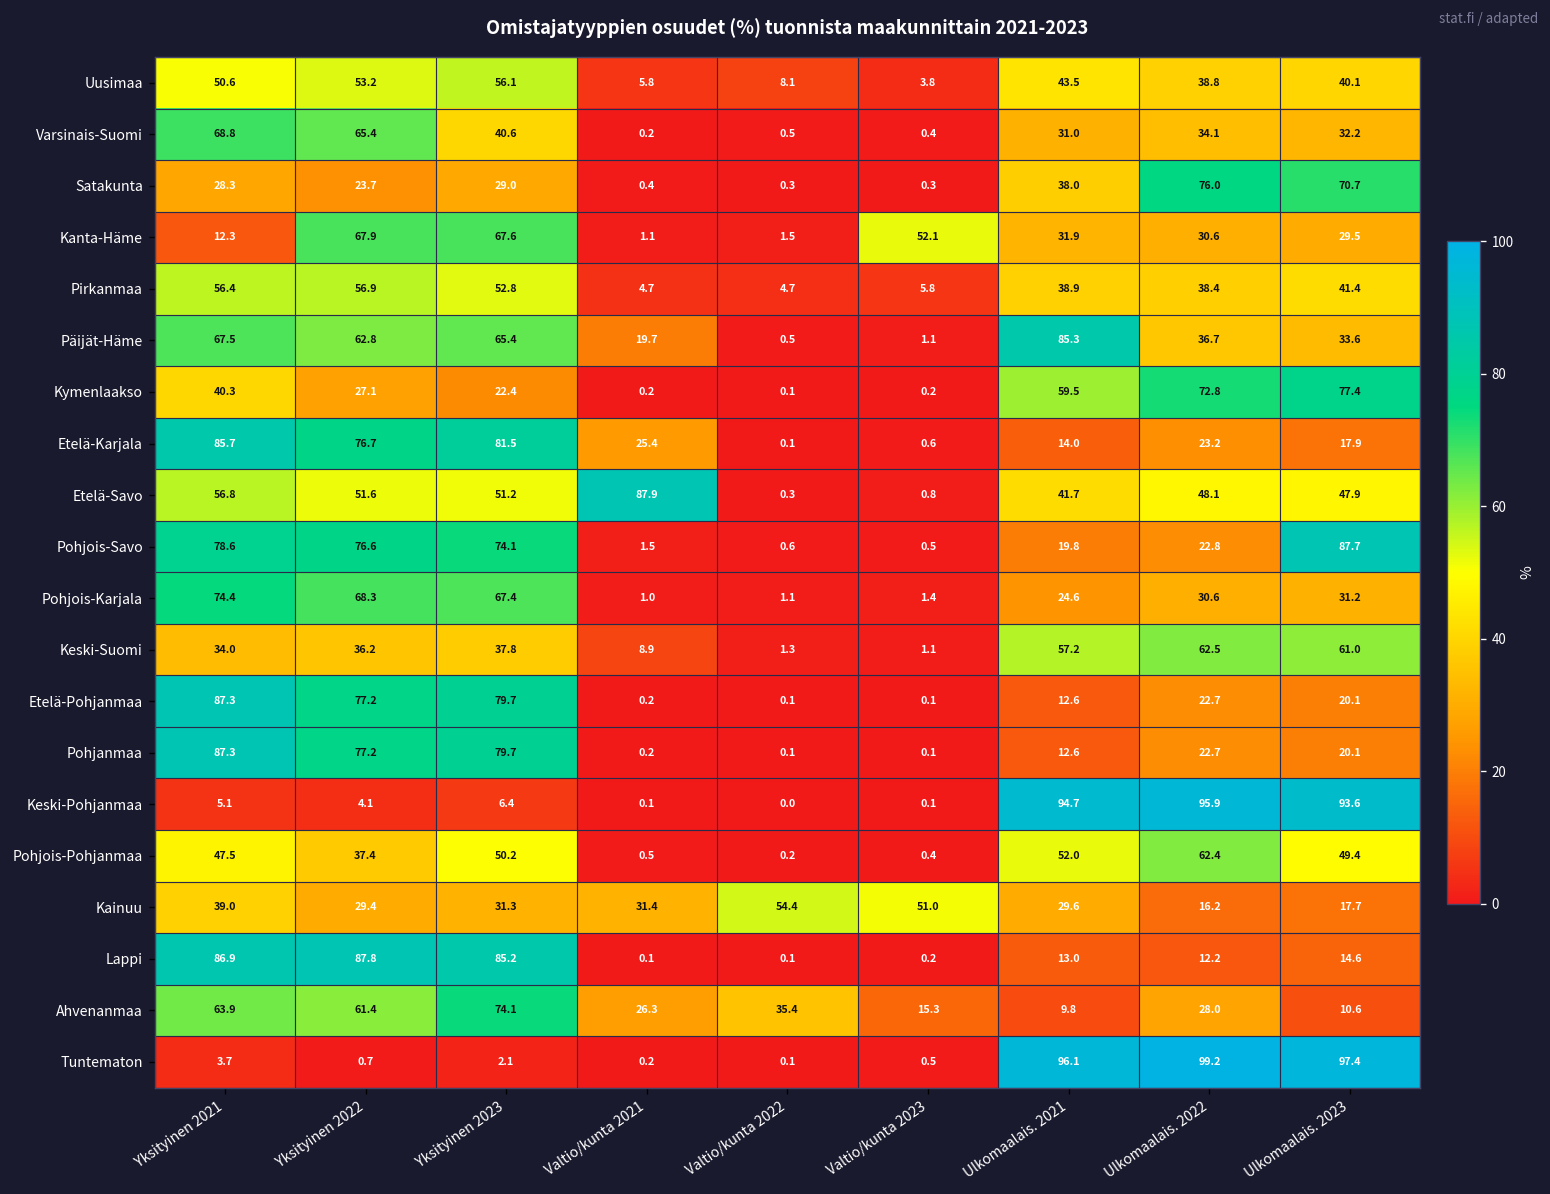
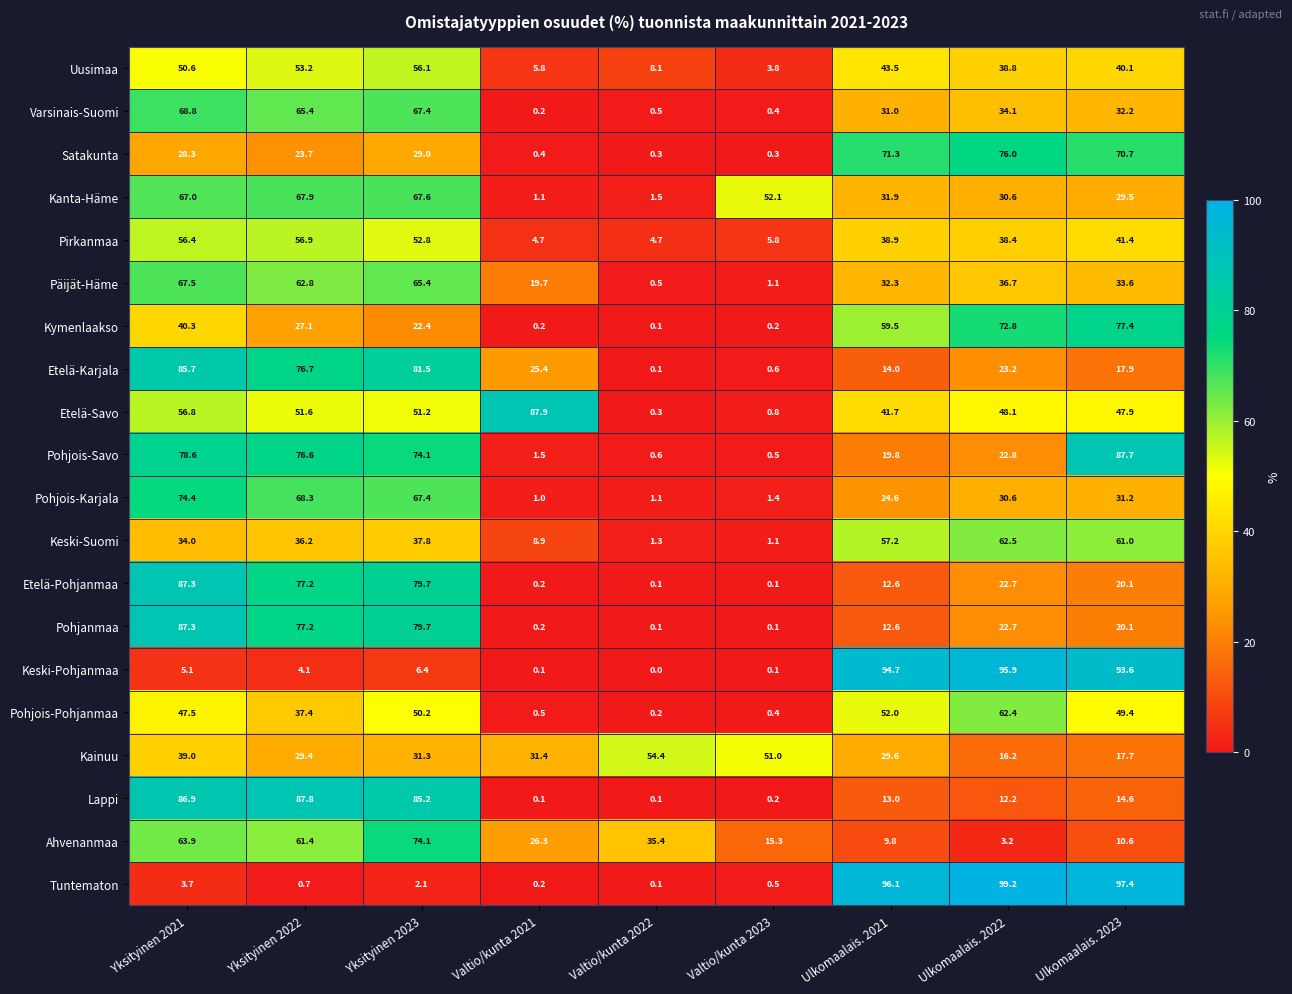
  {
    "Uusimaa": {
      "Yksityinen 2021": 50.6,
      "Yksityinen 2022": 53.2,
      "Yksityinen 2023": 56.1,
      "Valtio/kunta 2021": 5.8,
      "Valtio/kunta 2022": 8.1,
      "Valtio/kunta 2023": 3.8,
      "Ulkomaalais. 2021": 43.5,
      "Ulkomaalais. 2022": 38.8,
      "Ulkomaalais. 2023": 40.1
    },
    "Varsinais-Suomi": {
      "Yksityinen 2021": 68.8,
      "Yksityinen 2022": 65.4,
-     "Yksityinen 2023": 40.6,
+     "Yksityinen 2023": 67.4,
      "Valtio/kunta 2021": 0.2,
      "Valtio/kunta 2022": 0.5,
      "Valtio/kunta 2023": 0.4,
      "Ulkomaalais. 2021": 31.0,
      "Ulkomaalais. 2022": 34.1,
      "Ulkomaalais. 2023": 32.2
    },
    "Satakunta": {
      "Yksityinen 2021": 28.3,
      "Yksityinen 2022": 23.7,
      "Yksityinen 2023": 29.0,
      "Valtio/kunta 2021": 0.4,
      "Valtio/kunta 2022": 0.3,
      "Valtio/kunta 2023": 0.3,
-     "Ulkomaalais. 2021": 38.0,
+     "Ulkomaalais. 2021": 71.3,
      "Ulkomaalais. 2022": 76.0,
      "Ulkomaalais. 2023": 70.7
    },
    "Kanta-Häme": {
-     "Yksityinen 2021": 12.3,
+     "Yksityinen 2021": 67.0,
      "Yksityinen 2022": 67.9,
      "Yksityinen 2023": 67.6,
      "Valtio/kunta 2021": 1.1,
      "Valtio/kunta 2022": 1.5,
      "Valtio/kunta 2023": 52.1,
      "Ulkomaalais. 2021": 31.9,
      "Ulkomaalais. 2022": 30.6,
      "Ulkomaalais. 2023": 29.5
    },
    "Pirkanmaa": {
      "Yksityinen 2021": 56.4,
      "Yksityinen 2022": 56.9,
      "Yksityinen 2023": 52.8,
      "Valtio/kunta 2021": 4.7,
      "Valtio/kunta 2022": 4.7,
      "Valtio/kunta 2023": 5.8,
      "Ulkomaalais. 2021": 38.9,
      "Ulkomaalais. 2022": 38.4,
      "Ulkomaalais. 2023": 41.4
    },
    "Päijät-Häme": {
      "Yksityinen 2021": 67.5,
      "Yksityinen 2022": 62.8,
      "Yksityinen 2023": 65.4,
      "Valtio/kunta 2021": 19.7,
      "Valtio/kunta 2022": 0.5,
      "Valtio/kunta 2023": 1.1,
-     "Ulkomaalais. 2021": 85.3,
+     "Ulkomaalais. 2021": 32.3,
      "Ulkomaalais. 2022": 36.7,
      "Ulkomaalais. 2023": 33.6
    },
    "Kymenlaakso": {
      "Yksityinen 2021": 40.3,
      "Yksityinen 2022": 27.1,
      "Yksityinen 2023": 22.4,
      "Valtio/kunta 2021": 0.2,
      "Valtio/kunta 2022": 0.1,
      "Valtio/kunta 2023": 0.2,
      "Ulkomaalais. 2021": 59.5,
      "Ulkomaalais. 2022": 72.8,
      "Ulkomaalais. 2023": 77.4
    },
    "Etelä-Karjala": {
      "Yksityinen 2021": 85.7,
      "Yksityinen 2022": 76.7,
      "Yksityinen 2023": 81.5,
      "Valtio/kunta 2021": 25.4,
      "Valtio/kunta 2022": 0.1,
      "Valtio/kunta 2023": 0.6,
      "Ulkomaalais. 2021": 14.0,
      "Ulkomaalais. 2022": 23.2,
      "Ulkomaalais. 2023": 17.9
    },
    "Etelä-Savo": {
      "Yksityinen 2021": 56.8,
      "Yksityinen 2022": 51.6,
      "Yksityinen 2023": 51.2,
      "Valtio/kunta 2021": 87.9,
      "Valtio/kunta 2022": 0.3,
      "Valtio/kunta 2023": 0.8,
      "Ulkomaalais. 2021": 41.7,
      "Ulkomaalais. 2022": 48.1,
      "Ulkomaalais. 2023": 47.9
    },
    "Pohjois-Savo": {
      "Yksityinen 2021": 78.6,
      "Yksityinen 2022": 76.6,
      "Yksityinen 2023": 74.1,
      "Valtio/kunta 2021": 1.5,
      "Valtio/kunta 2022": 0.6,
      "Valtio/kunta 2023": 0.5,
      "Ulkomaalais. 2021": 19.8,
      "Ulkomaalais. 2022": 22.8,
      "Ulkomaalais. 2023": 87.7
    },
    "Pohjois-Karjala": {
      "Yksityinen 2021": 74.4,
      "Yksityinen 2022": 68.3,
      "Yksityinen 2023": 67.4,
      "Valtio/kunta 2021": 1.0,
      "Valtio/kunta 2022": 1.1,
      "Valtio/kunta 2023": 1.4,
      "Ulkomaalais. 2021": 24.6,
      "Ulkomaalais. 2022": 30.6,
      "Ulkomaalais. 2023": 31.2
    },
    "Keski-Suomi": {
      "Yksityinen 2021": 34.0,
      "Yksityinen 2022": 36.2,
      "Yksityinen 2023": 37.8,
      "Valtio/kunta 2021": 8.9,
      "Valtio/kunta 2022": 1.3,
      "Valtio/kunta 2023": 1.1,
      "Ulkomaalais. 2021": 57.2,
      "Ulkomaalais. 2022": 62.5,
      "Ulkomaalais. 2023": 61.0
    },
    "Etelä-Pohjanmaa": {
      "Yksityinen 2021": 87.3,
      "Yksityinen 2022": 77.2,
      "Yksityinen 2023": 79.7,
      "Valtio/kunta 2021": 0.2,
      "Valtio/kunta 2022": 0.1,
      "Valtio/kunta 2023": 0.1,
      "Ulkomaalais. 2021": 12.6,
      "Ulkomaalais. 2022": 22.7,
      "Ulkomaalais. 2023": 20.1
    },
    "Pohjanmaa": {
      "Yksityinen 2021": 87.3,
      "Yksityinen 2022": 77.2,
      "Yksityinen 2023": 79.7,
      "Valtio/kunta 2021": 0.2,
      "Valtio/kunta 2022": 0.1,
      "Valtio/kunta 2023": 0.1,
      "Ulkomaalais. 2021": 12.6,
      "Ulkomaalais. 2022": 22.7,
      "Ulkomaalais. 2023": 20.1
    },
    "Keski-Pohjanmaa": {
      "Yksityinen 2021": 5.1,
      "Yksityinen 2022": 4.1,
      "Yksityinen 2023": 6.4,
      "Valtio/kunta 2021": 0.1,
      "Valtio/kunta 2022": 0.0,
      "Valtio/kunta 2023": 0.1,
      "Ulkomaalais. 2021": 94.7,
      "Ulkomaalais. 2022": 95.9,
      "Ulkomaalais. 2023": 93.6
    },
    "Pohjois-Pohjanmaa": {
      "Yksityinen 2021": 47.5,
      "Yksityinen 2022": 37.4,
      "Yksityinen 2023": 50.2,
      "Valtio/kunta 2021": 0.5,
      "Valtio/kunta 2022": 0.2,
      "Valtio/kunta 2023": 0.4,
      "Ulkomaalais. 2021": 52.0,
      "Ulkomaalais. 2022": 62.4,
      "Ulkomaalais. 2023": 49.4
    },
    "Kainuu": {
      "Yksityinen 2021": 39.0,
      "Yksityinen 2022": 29.4,
      "Yksityinen 2023": 31.3,
      "Valtio/kunta 2021": 31.4,
      "Valtio/kunta 2022": 54.4,
      "Valtio/kunta 2023": 51.0,
      "Ulkomaalais. 2021": 29.6,
      "Ulkomaalais. 2022": 16.2,
      "Ulkomaalais. 2023": 17.7
    },
    "Lappi": {
      "Yksityinen 2021": 86.9,
      "Yksityinen 2022": 87.8,
      "Yksityinen 2023": 85.2,
      "Valtio/kunta 2021": 0.1,
      "Valtio/kunta 2022": 0.1,
      "Valtio/kunta 2023": 0.2,
      "Ulkomaalais. 2021": 13.0,
      "Ulkomaalais. 2022": 12.2,
      "Ulkomaalais. 2023": 14.6
    },
    "Ahvenanmaa": {
      "Yksityinen 2021": 63.9,
      "Yksityinen 2022": 61.4,
      "Yksityinen 2023": 74.1,
      "Valtio/kunta 2021": 26.3,
      "Valtio/kunta 2022": 35.4,
      "Valtio/kunta 2023": 15.3,
      "Ulkomaalais. 2021": 9.8,
-     "Ulkomaalais. 2022": 28.0,
+     "Ulkomaalais. 2022": 3.2,
      "Ulkomaalais. 2023": 10.6
    },
    "Tuntematon": {
      "Yksityinen 2021": 3.7,
      "Yksityinen 2022": 0.7,
      "Yksityinen 2023": 2.1,
      "Valtio/kunta 2021": 0.2,
      "Valtio/kunta 2022": 0.1,
      "Valtio/kunta 2023": 0.5,
      "Ulkomaalais. 2021": 96.1,
      "Ulkomaalais. 2022": 99.2,
      "Ulkomaalais. 2023": 97.4
    }
  }
